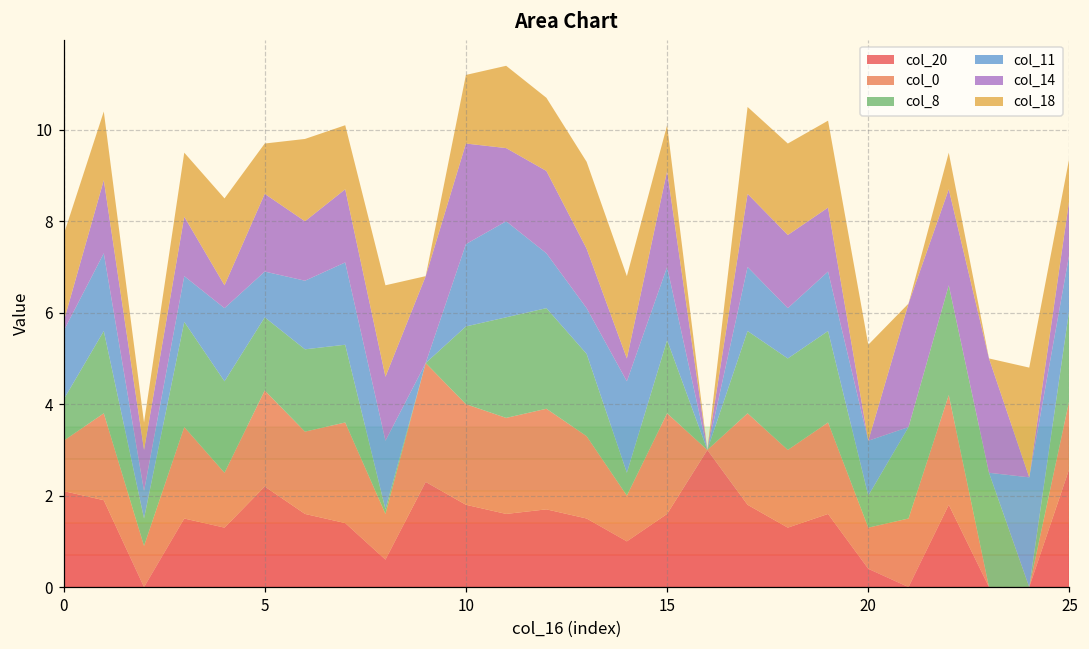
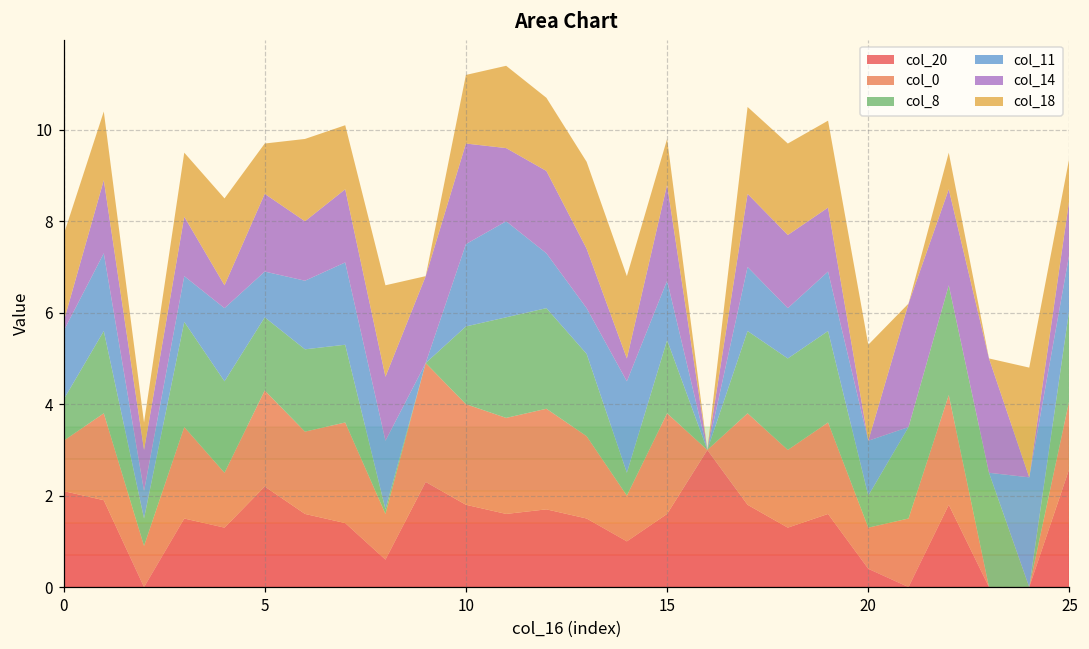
  {
    "col_8": {
      "0": 0.9,
      "5": 1.6,
      "10": 1.7,
      "15": 1.6,
      "20": 0.7,
      "25": 2.0
    },
    "col_11": {
      "0": 1.5,
      "5": 1.0,
      "10": 1.8,
-     "15": 1.6,
+     "15": 1.3,
      "25": 1.2
    },
    "col_14": {
      "0": 0.2,
      "5": 1.7,
      "10": 2.2,
      "15": 2.1,
      "25": 1.2
    }
  }
